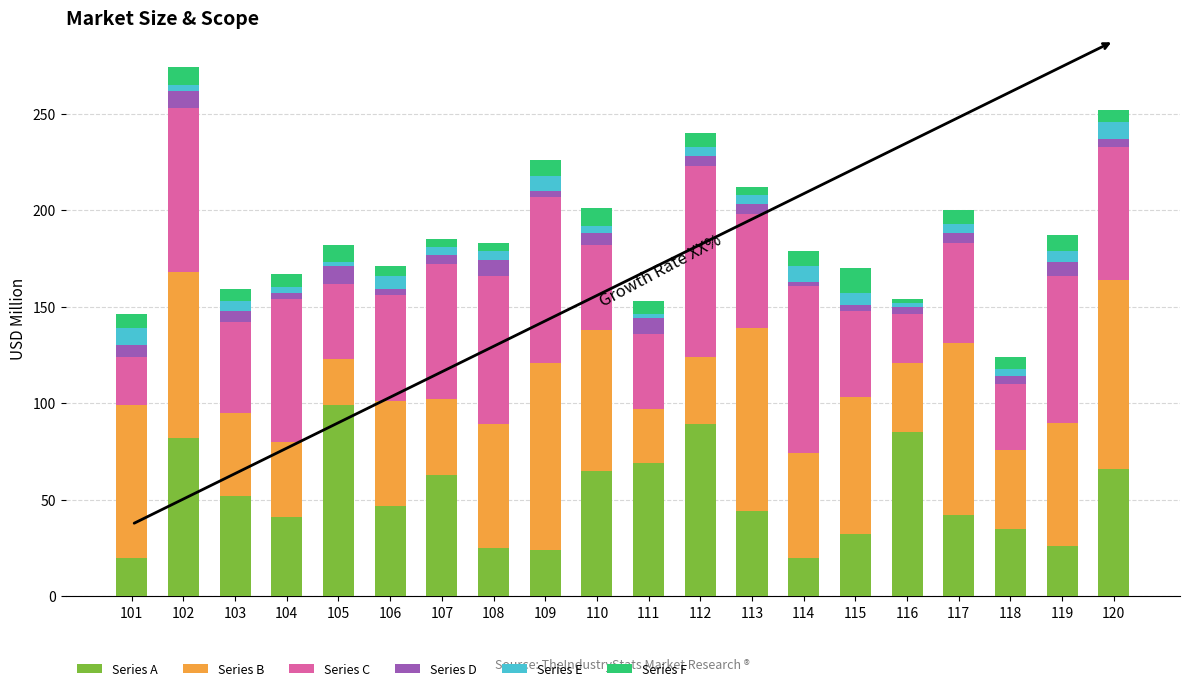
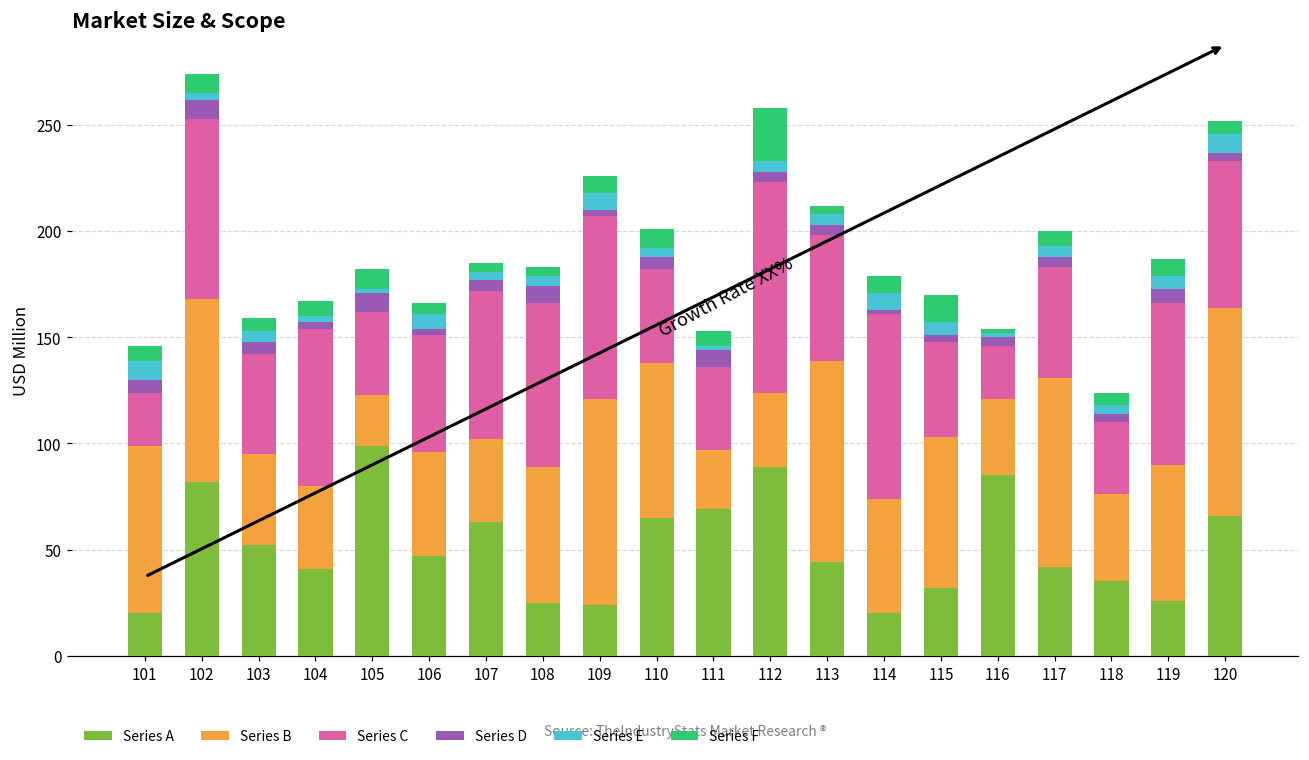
  {
    "Series A": {
      "101": 20,
      "102": 82,
      "103": 52,
      "104": 41,
      "105": 99,
      "106": 47,
      "107": 63,
      "108": 25,
      "109": 24,
      "110": 65,
      "111": 69,
      "112": 89,
      "113": 44,
      "114": 20,
      "115": 32,
      "116": 85,
      "117": 42,
      "118": 35,
      "119": 26,
      "120": 66
    },
    "Series B": {
      "101": 79,
      "102": 86,
      "103": 43,
      "104": 39,
      "105": 24,
-     "106": 54,
+     "106": 49,
      "107": 39,
      "108": 64,
      "109": 97,
      "110": 73,
      "111": 28,
      "112": 35,
      "113": 95,
      "114": 54,
      "115": 71,
      "116": 36,
      "117": 89,
      "118": 41,
      "119": 64,
      "120": 98
    },
    "Series C": {
      "101": 25,
      "102": 85,
      "103": 47,
      "104": 74,
      "105": 39,
      "106": 55,
      "107": 70,
      "108": 77,
      "109": 86,
      "110": 44,
      "111": 39,
      "112": 99,
      "113": 59,
      "114": 87,
      "115": 45,
      "116": 25,
      "117": 52,
      "118": 34,
      "119": 76,
      "120": 69
    },
    "Series D": {
      "101": 6,
      "102": 9,
      "103": 6,
      "104": 3,
      "105": 9,
      "106": 3,
      "107": 5,
      "108": 8,
      "109": 3,
      "110": 6,
      "111": 8,
      "112": 5,
      "113": 5,
      "114": 2,
      "115": 3,
      "116": 4,
      "117": 5,
      "118": 4,
      "119": 7,
      "120": 4
    },
    "Series E": {
      "101": 9,
      "102": 3,
      "103": 5,
      "104": 3,
      "105": 2,
      "106": 7,
      "107": 4,
      "108": 5,
      "109": 8,
      "110": 4,
      "111": 2,
      "112": 5,
      "113": 5,
      "114": 8,
      "115": 6,
      "116": 2,
      "117": 5,
      "118": 4,
      "119": 6,
      "120": 9
    },
    "Series F": {
      "101": 7,
      "102": 9,
      "103": 6,
      "104": 7,
      "105": 9,
      "106": 5,
      "107": 4,
      "108": 4,
      "109": 8,
      "110": 9,
      "111": 7,
-     "112": 7,
+     "112": 25,
      "113": 4,
      "114": 8,
      "115": 13,
      "116": 2,
      "117": 7,
      "118": 6,
      "119": 8,
      "120": 6
    }
  }
